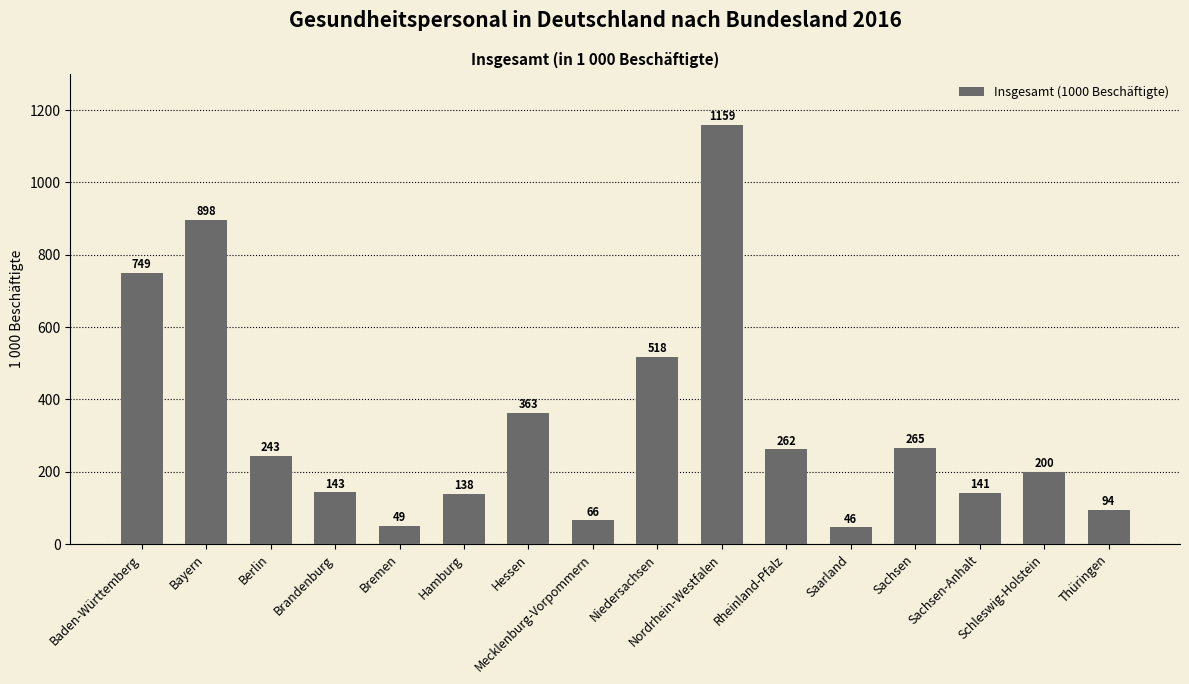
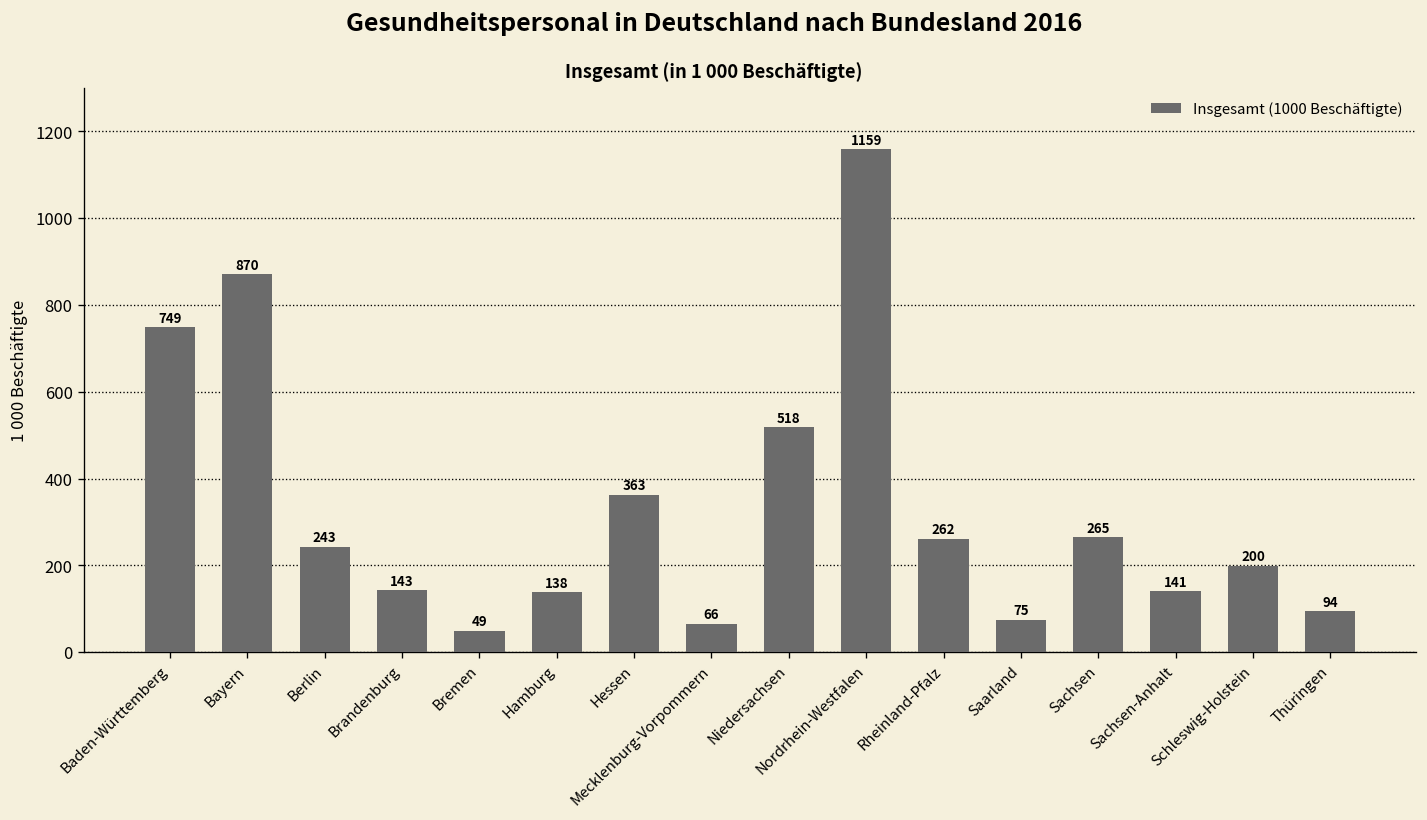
  {
    "Baden-Württemberg": 749,
-   "Bayern": 898,
+   "Bayern": 870,
    "Berlin": 243,
    "Brandenburg": 143,
    "Bremen": 49,
    "Hamburg": 138,
    "Hessen": 363,
    "Mecklenburg-Vorpommern": 66,
    "Niedersachsen": 518,
    "Nordrhein-Westfalen": 1159,
    "Rheinland-Pfalz": 262,
-   "Saarland": 46,
+   "Saarland": 75,
    "Sachsen": 265,
    "Sachsen-Anhalt": 141,
    "Schleswig-Holstein": 200,
    "Thüringen": 94
  }
